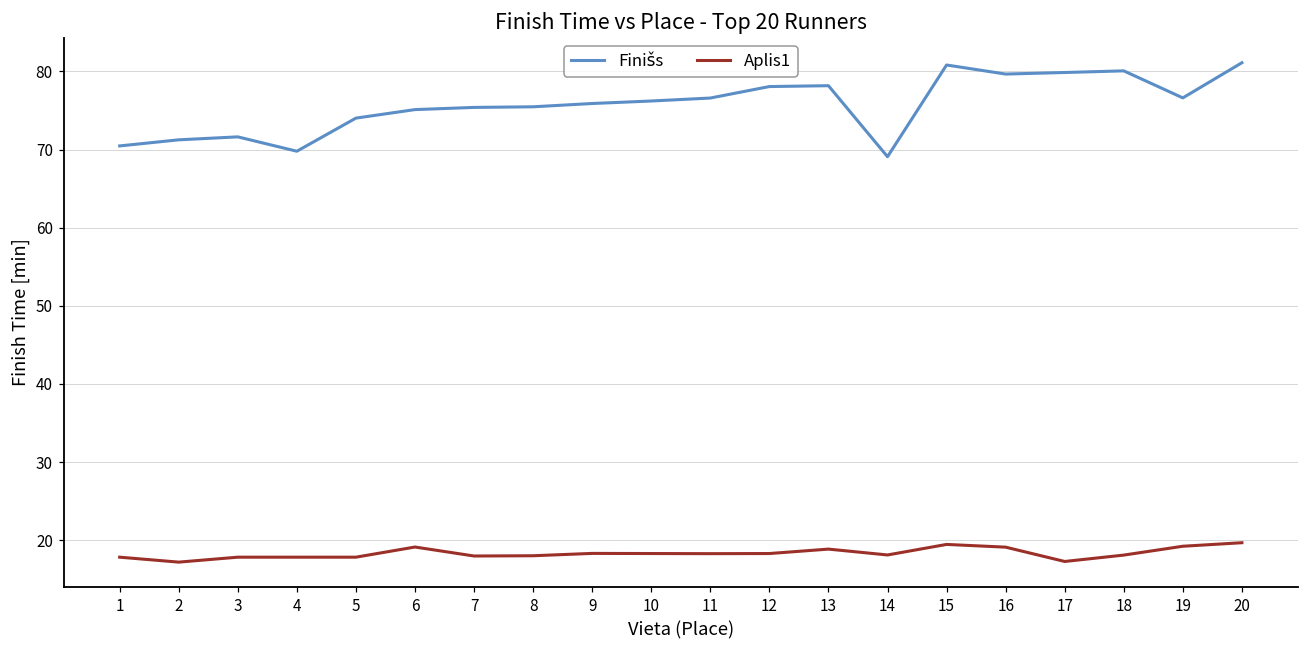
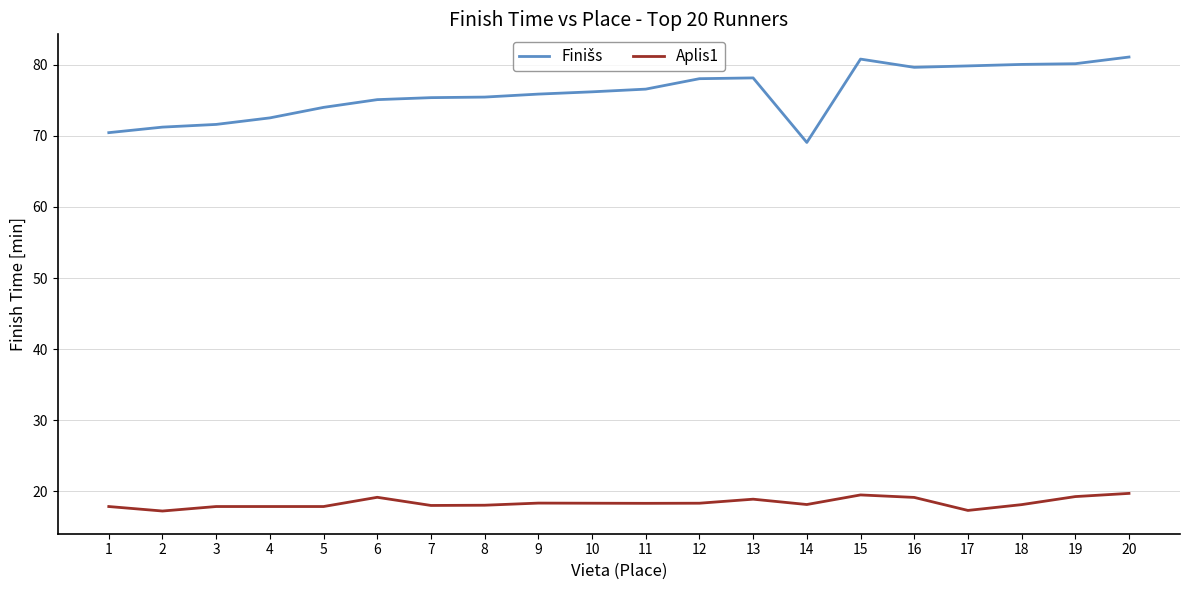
  {
    "Finišs": {
      "1": 70,
      "2": 71,
      "3": 72,
-     "4": 70,
+     "4": 73,
      "5": 74,
      "6": 75,
      "7": 75,
      "8": 75,
      "9": 76,
      "10": 76,
      "11": 77,
      "12": 78,
      "13": 78,
      "14": 69,
      "15": 81,
      "16": 80,
      "17": 80,
      "18": 80,
-     "19": 77,
+     "19": 80,
      "20": 81
    },
    "Aplis1": {
      "1": 18,
      "2": 17,
      "3": 18,
      "4": 18,
      "5": 18,
      "6": 19,
      "7": 18,
      "8": 18,
      "9": 18,
      "10": 18,
      "11": 18,
      "12": 18,
      "13": 19,
      "14": 18,
      "15": 19,
      "16": 19,
      "17": 17,
      "18": 18,
      "19": 19,
      "20": 20
    }
  }
